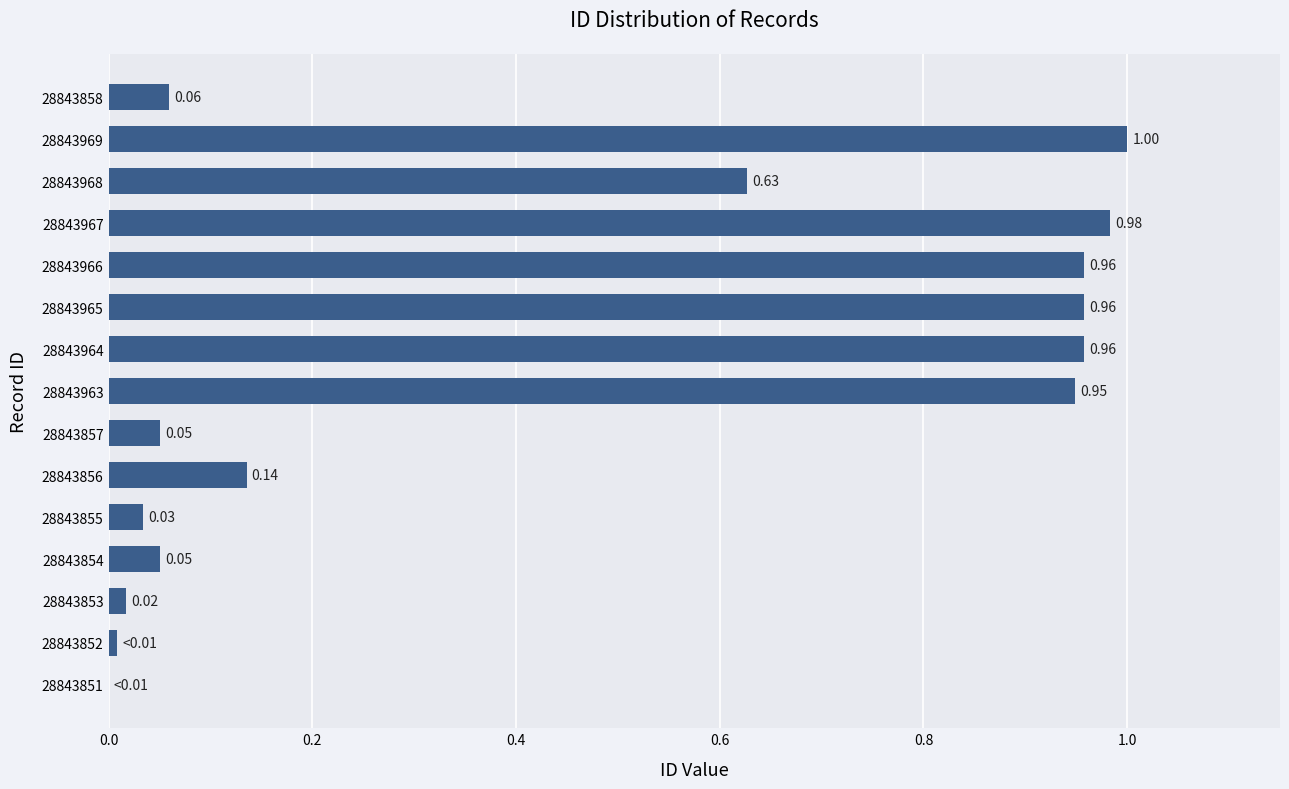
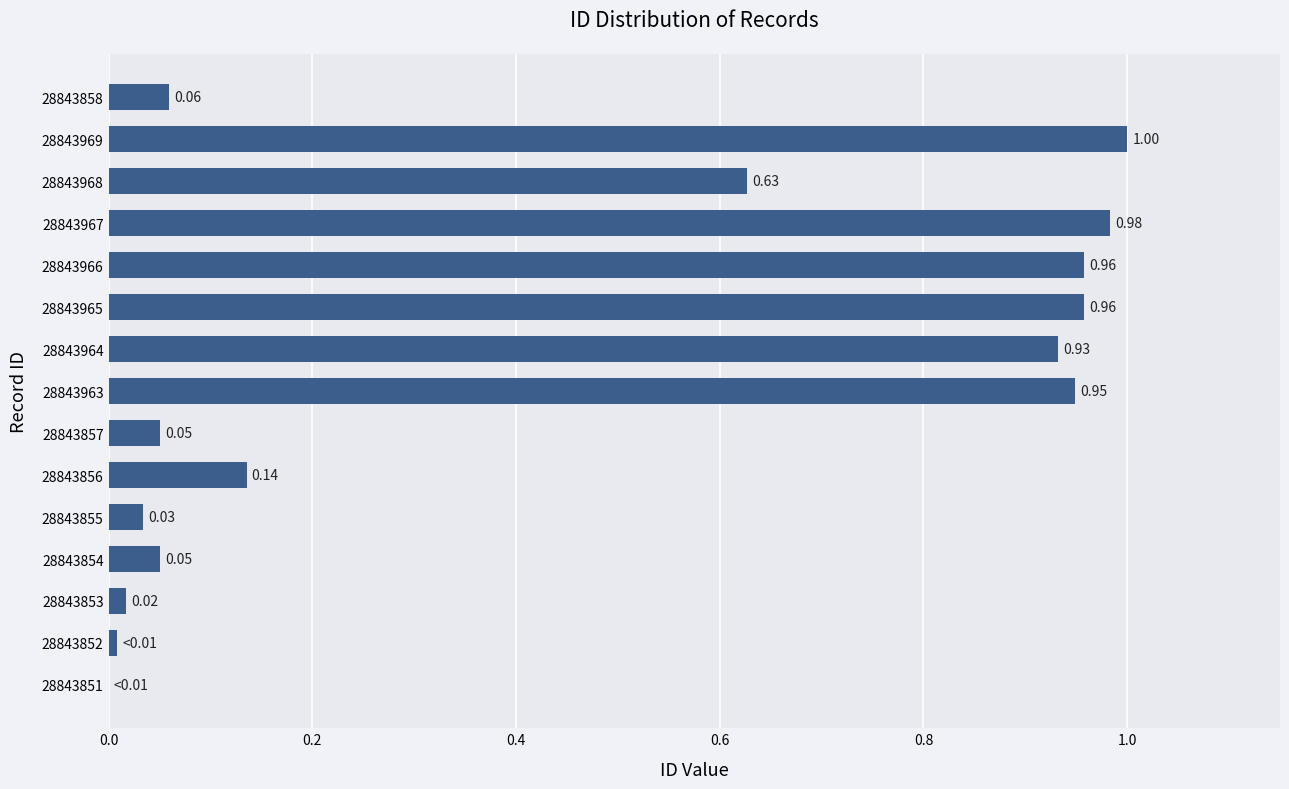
  {
    "28843858": 0.06,
    "28843969": 1.00,
    "28843968": 0.63,
    "28843967": 0.98,
    "28843966": 0.96,
    "28843965": 0.96,
-   "28843964": 0.96,
+   "28843964": 0.93,
    "28843963": 0.95,
    "28843857": 0.05,
    "28843856": 0.14,
    "28843855": 0.03,
    "28843854": 0.05,
    "28843853": 0.02,
    "28843852": 0.01
  }
